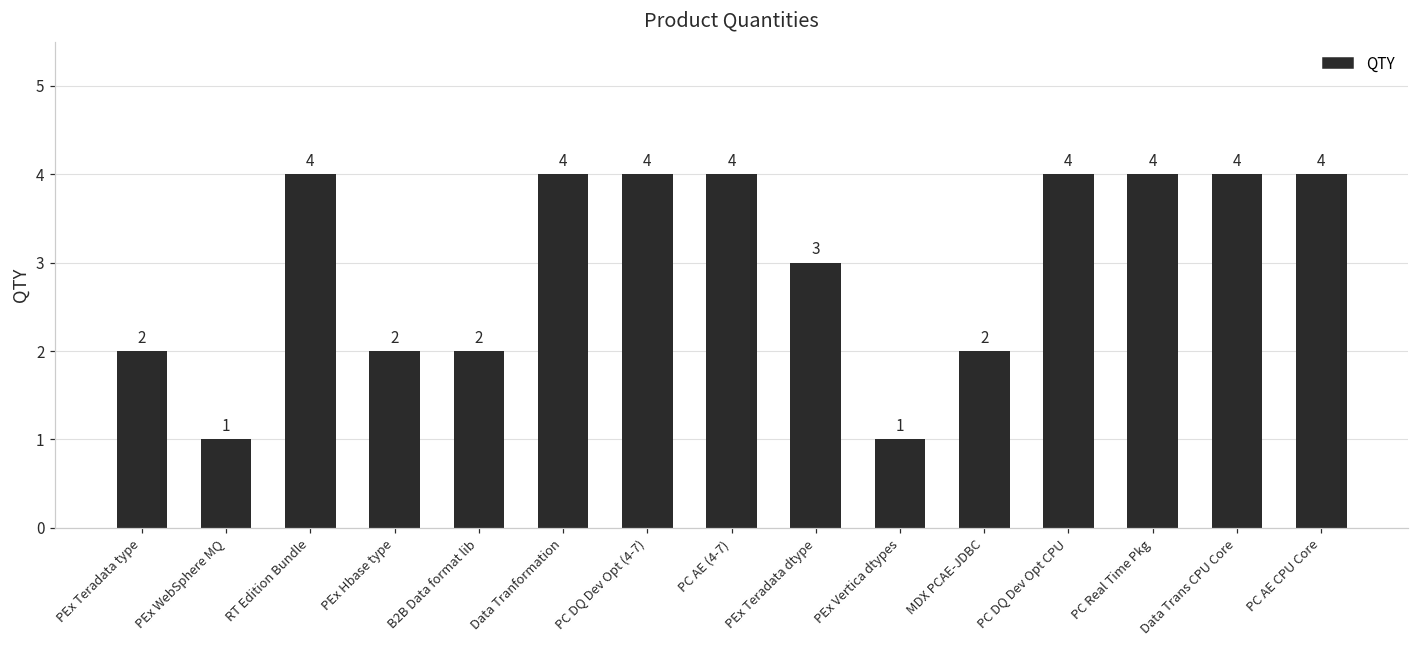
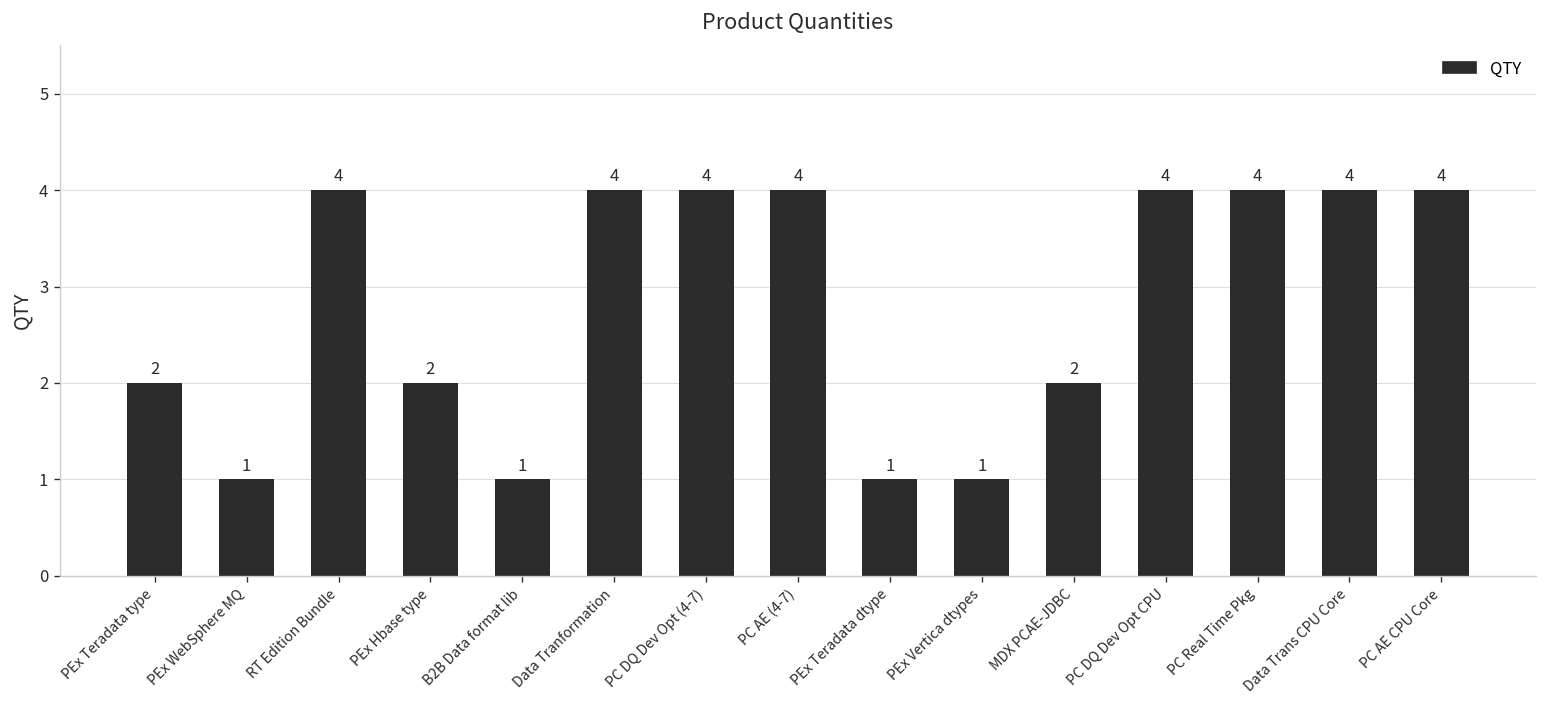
  {
    "PEx Teradata type": 2,
    "PEx WebSphere MQ": 1,
    "RT Edition Bundle": 4,
    "PEx Hbase type": 2,
-   "B2B Data format lib": 2,
+   "B2B Data format lib": 1,
    "Data Tranformation": 4,
    "PC DQ Dev Opt (4-7)": 4,
    "PC AE (4-7)": 4,
-   "PEx Teradata dtype": 3,
+   "PEx Teradata dtype": 1,
    "PEx Vertica dtypes": 1,
    "MDX PCAE-JDBC": 2,
    "PC DQ Dev Opt CPU": 4,
    "PC Real Time Pkg": 4,
    "Data Trans CPU Core": 4,
    "PC AE CPU Core": 4
  }
